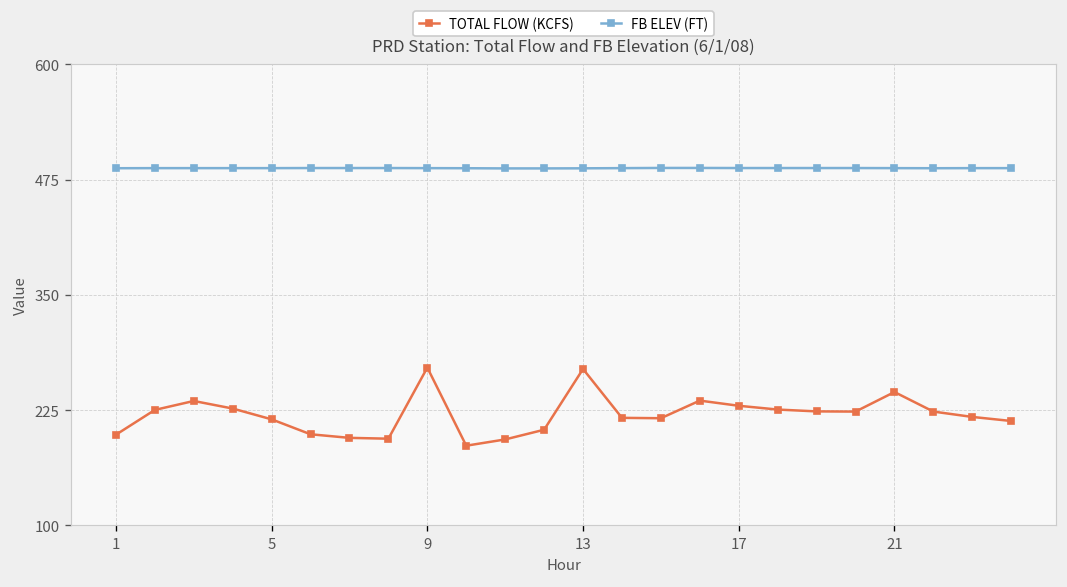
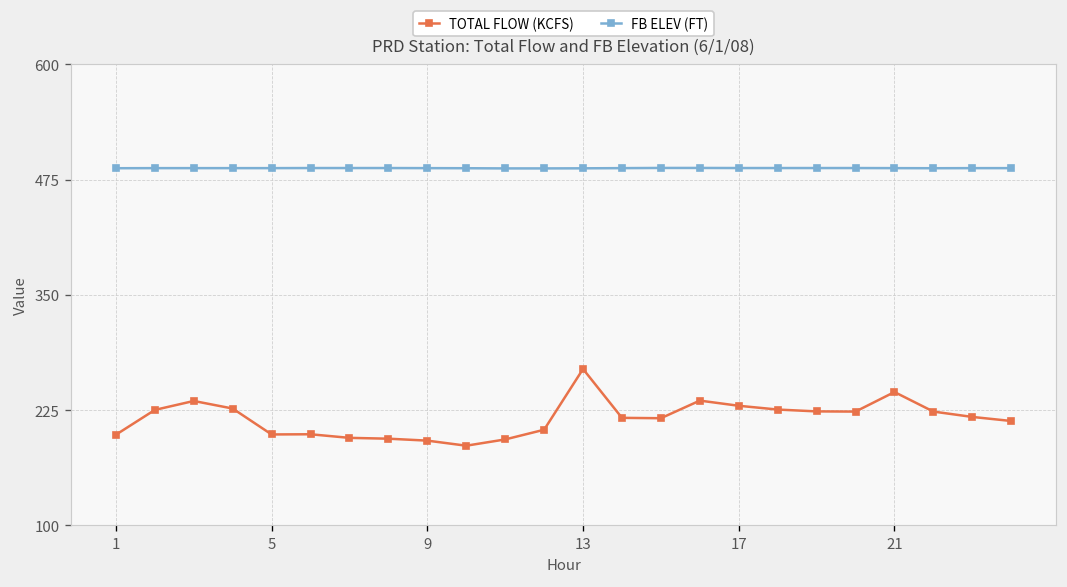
  {
    "TOTAL FLOW (KCFS)": {
      "1": 200,
-     "5": 220,
-     "9": 270,
+     "5": 200,
+     "9": 190,
      "13": 270,
      "17": 230,
      "21": 240
    },
    "FB ELEV (FT)": {
      "1": 490,
      "5": 490,
      "9": 490,
      "13": 490,
      "17": 490,
      "21": 490
    }
  }
